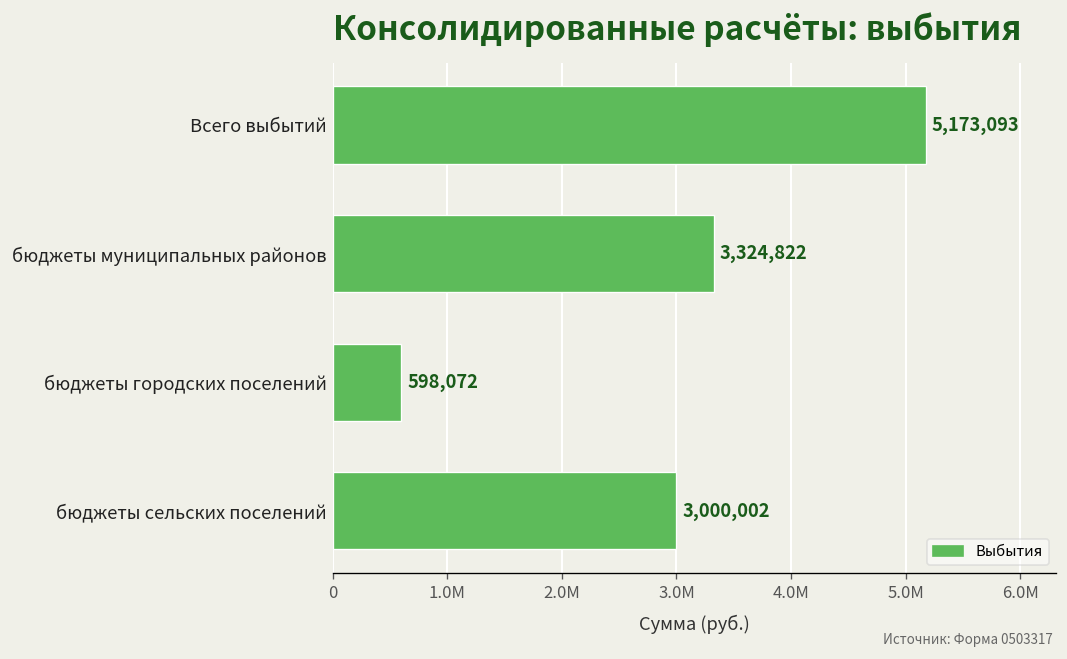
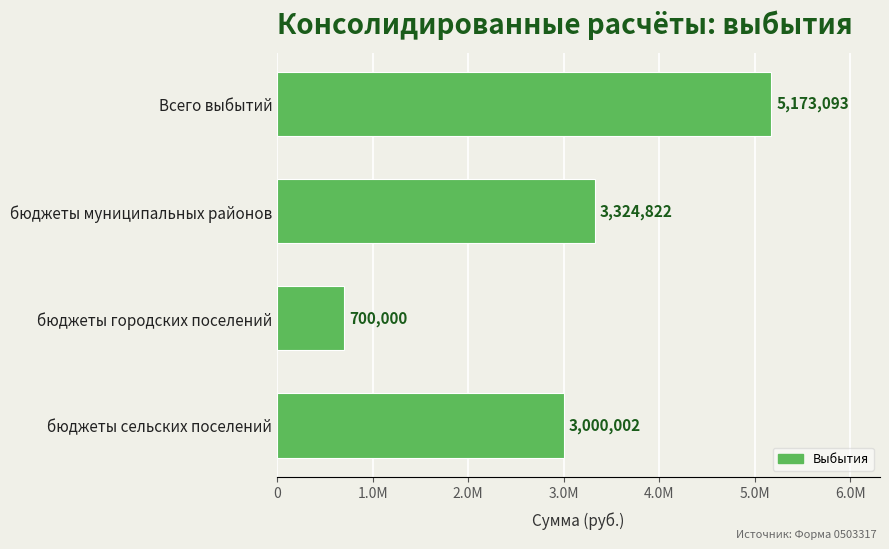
  {
    "Всего выбытий": "5,173,093",
    "бюджеты муниципальных районов": "3,324,822",
-   "бюджеты городских поселений": "598,072",
+   "бюджеты городских поселений": "700,000",
    "бюджеты сельских поселений": "3,000,002"
  }
